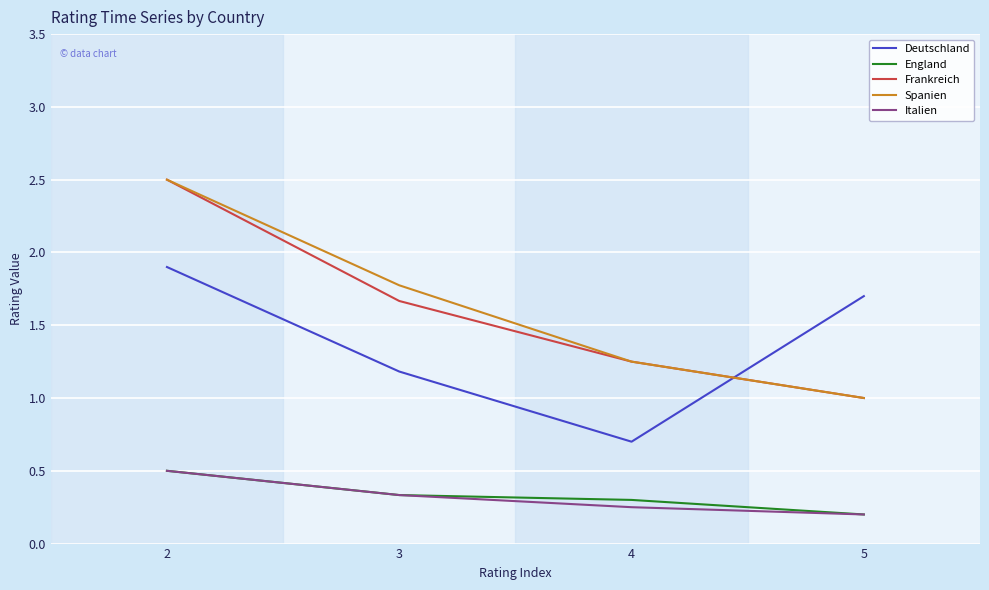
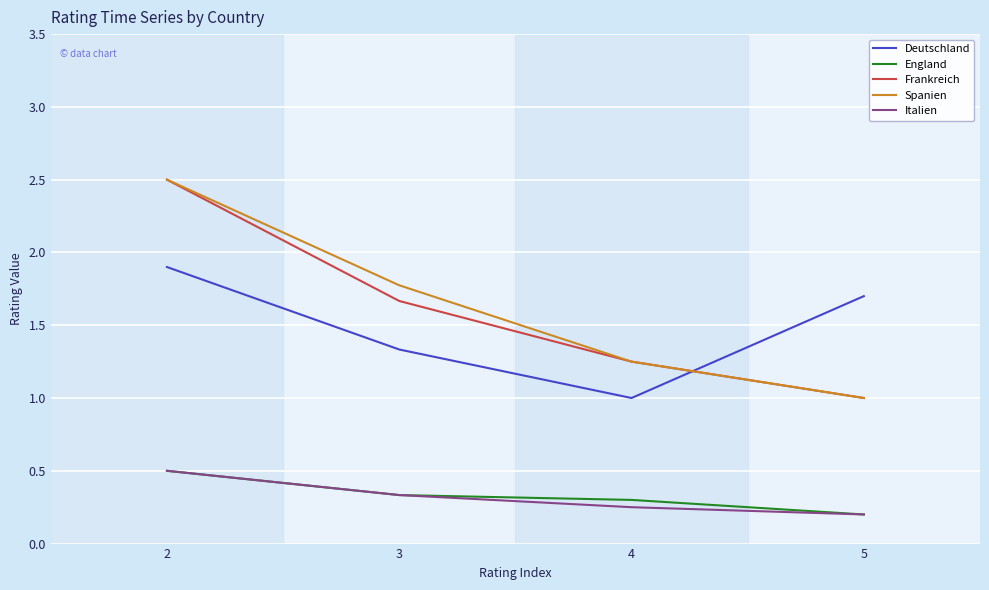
  {
    "Deutschland": {
      "2": 1.90,
-     "3": 1.18,
-     "4": 0.7,
+     "3": 1.33,
+     "4": 1.0,
      "5": 1.70
    },
    "England": {
      "4": 0.30
    },
    "Frankreich": {
      "3": 1.67
    },
    "Spanien": {
      "3": 1.77
    },
    "Italien": {
      "4": 0.25
    }
  }
